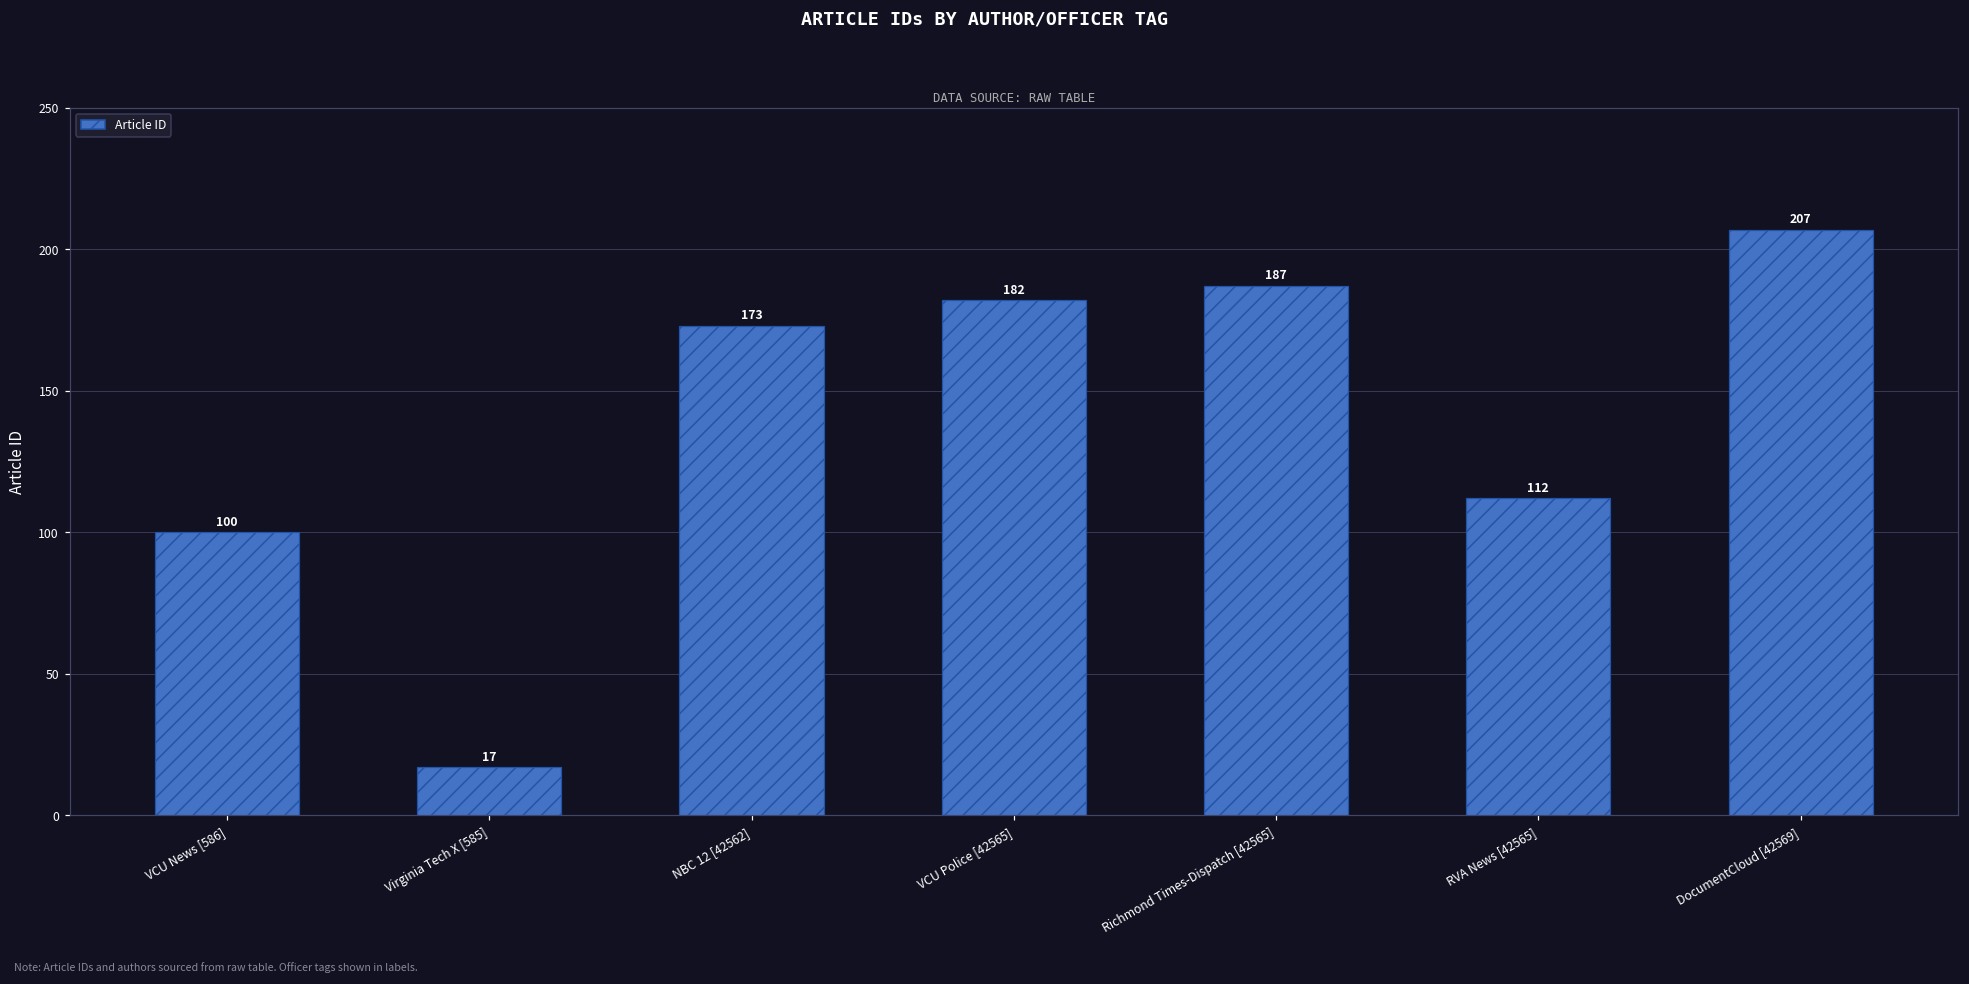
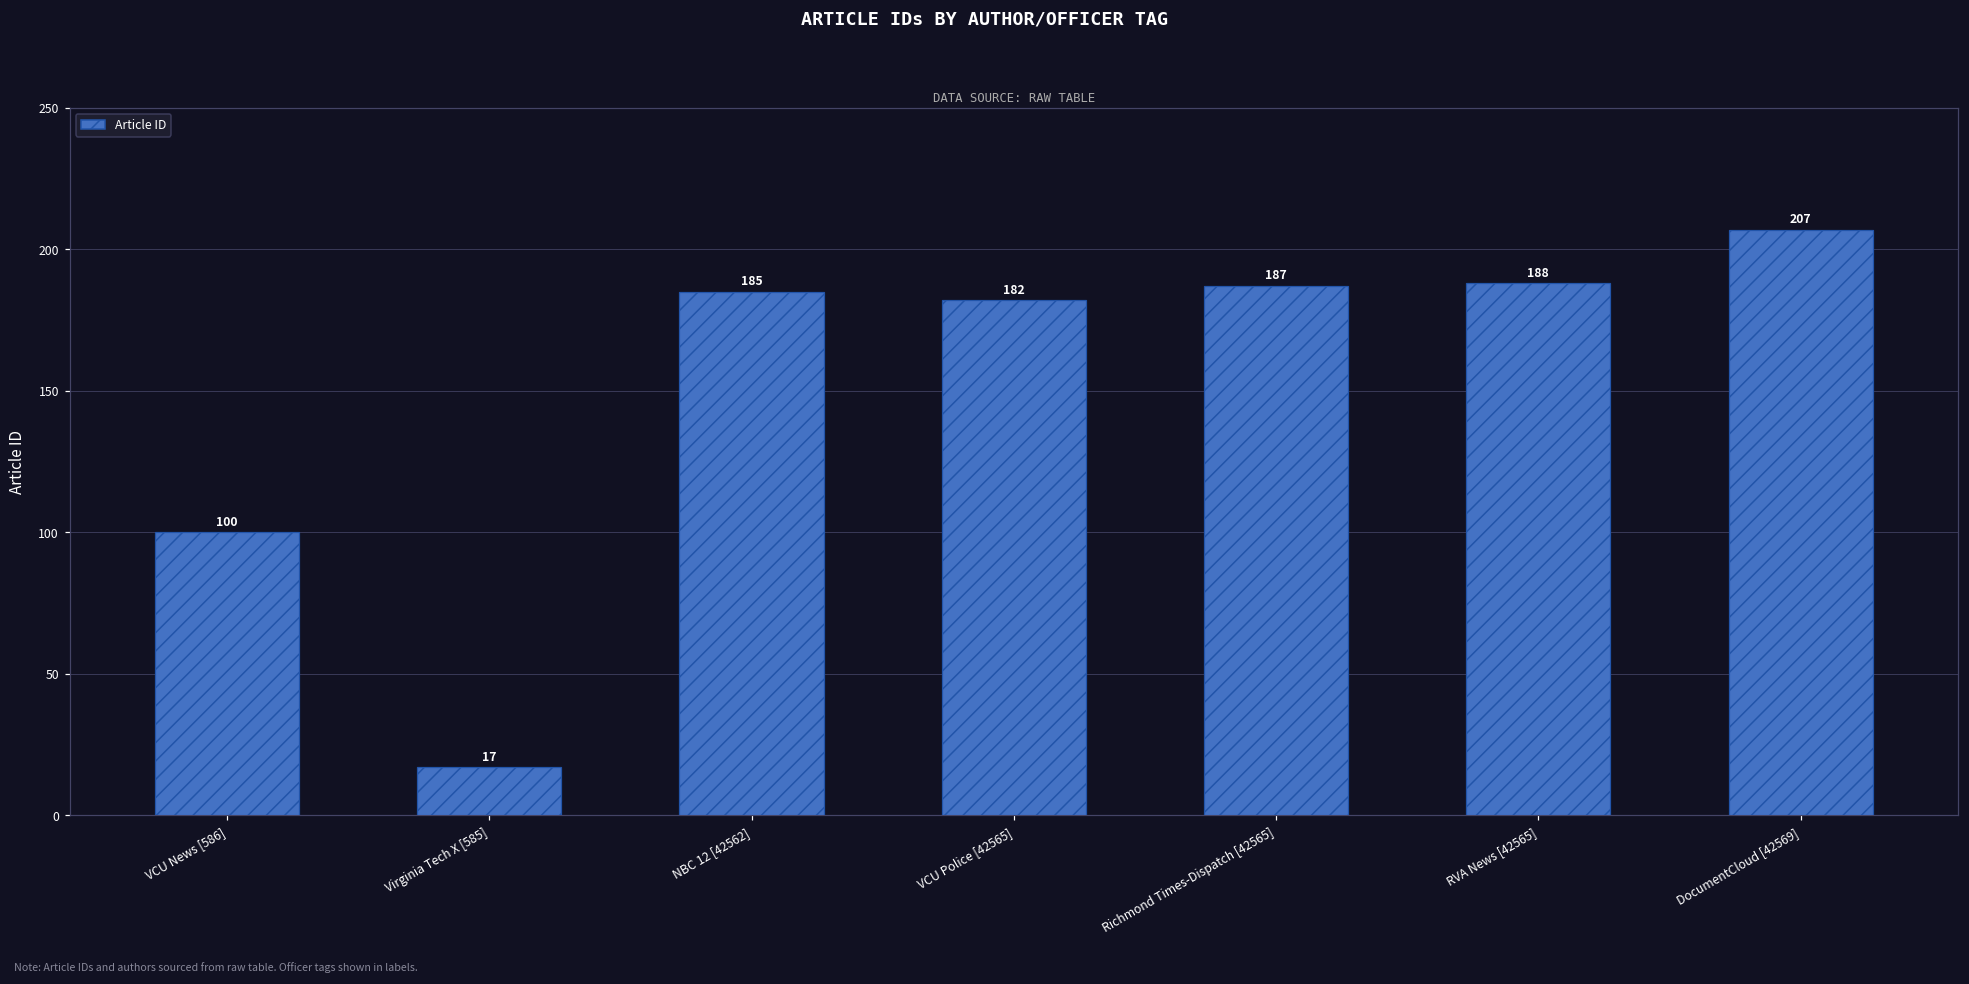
  {
    "VCU News [586]": 100,
    "Virginia Tech X [585]": 17,
-   "NBC 12 [42562]": 173,
+   "NBC 12 [42562]": 185,
    "VCU Police [42565]": 182,
    "Richmond Times-Dispatch [42565]": 187,
-   "RVA News [42565]": 112,
+   "RVA News [42565]": 188,
    "DocumentCloud [42569]": 207
  }
